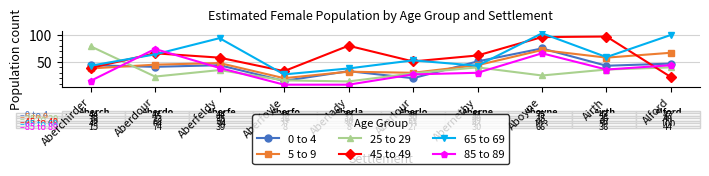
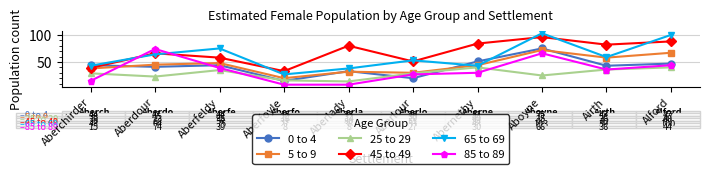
  {
    "0 to 4": {
      "Abernethy": 50,
      "Airth": 40
    },
    "5 to 9": {
      "Alford": 70
    },
    "25 to 29": {
-     "Aberchirder": 79
+     "Aberchirder": 29
    },
    "45 to 49": {
-     "Abernethy": 60,
-     "Airth": 97,
-     "Alford": 22
+     "Abernethy": 80,
+     "Airth": 82,
+     "Alford": 88
    },
    "65 to 69": {
-     "Aberfeldy": 94
+     "Aberfeldy": 75
    },
    "85 to 89": {
      "Aberchirder": 20,
      "Aberdour": 70,
      "Aberfoyle": 10,
      "Aberlady": 10,
      "Abernethy": 30,
      "Aboyne": 70
    }
  }
